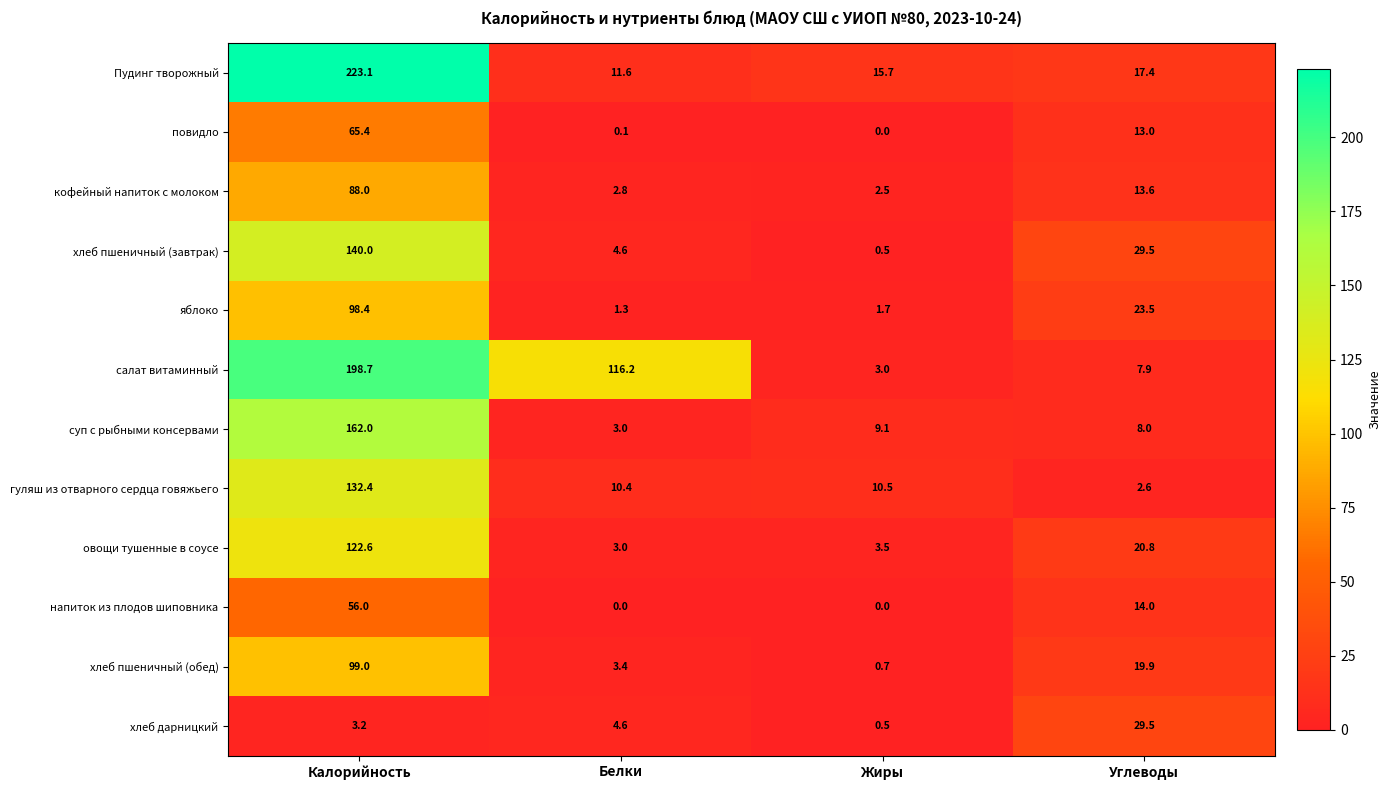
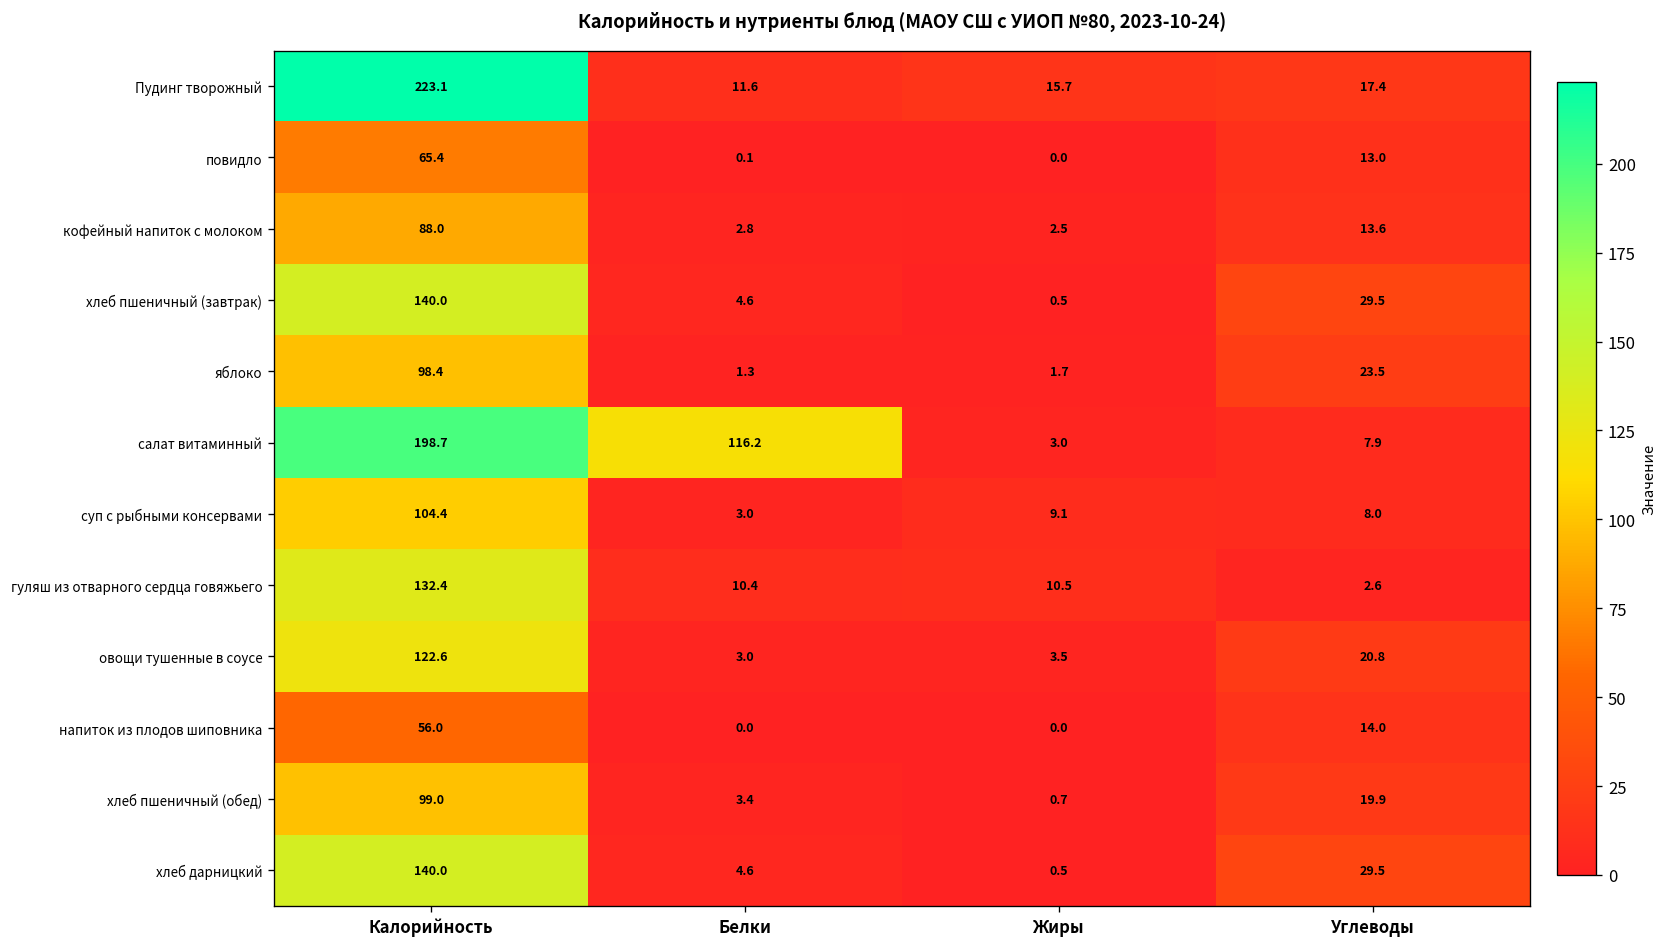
  {
    "Пудинг творожный": {
      "Калорийность": 223.1,
      "Белки": 11.6,
      "Жиры": 15.7,
      "Углеводы": 17.4
    },
    "повидло": {
      "Калорийность": 65.4,
      "Белки": 0.1,
      "Жиры": 0.0,
      "Углеводы": 13.0
    },
    "кофейный напиток с молоком": {
      "Калорийность": 88.0,
      "Белки": 2.8,
      "Жиры": 2.5,
      "Углеводы": 13.6
    },
    "хлеб пшеничный (завтрак)": {
      "Калорийность": 140.0,
      "Белки": 4.6,
      "Жиры": 0.5,
      "Углеводы": 29.5
    },
    "яблоко": {
      "Калорийность": 98.4,
      "Белки": 1.3,
      "Жиры": 1.7,
      "Углеводы": 23.5
    },
    "салат витаминный": {
      "Калорийность": 198.7,
      "Белки": 116.2,
      "Жиры": 3.0,
      "Углеводы": 7.9
    },
    "суп с рыбными консервами": {
-     "Калорийность": 162.0,
+     "Калорийность": 104.4,
      "Белки": 3.0,
      "Жиры": 9.1,
      "Углеводы": 8.0
    },
    "гуляш из отварного сердца говяжьего": {
      "Калорийность": 132.4,
      "Белки": 10.4,
      "Жиры": 10.5,
      "Углеводы": 2.6
    },
    "овощи тушенные в соусе": {
      "Калорийность": 122.6,
      "Белки": 3.0,
      "Жиры": 3.5,
      "Углеводы": 20.8
    },
    "напиток из плодов шиповника": {
      "Калорийность": 56.0,
      "Белки": 0.0,
      "Жиры": 0.0,
      "Углеводы": 14.0
    },
    "хлеб пшеничный (обед)": {
      "Калорийность": 99.0,
      "Белки": 3.4,
      "Жиры": 0.7,
      "Углеводы": 19.9
    },
    "хлеб дарницкий": {
-     "Калорийность": 3.2,
+     "Калорийность": 140.0,
      "Белки": 4.6,
      "Жиры": 0.5,
      "Углеводы": 29.5
    }
  }
